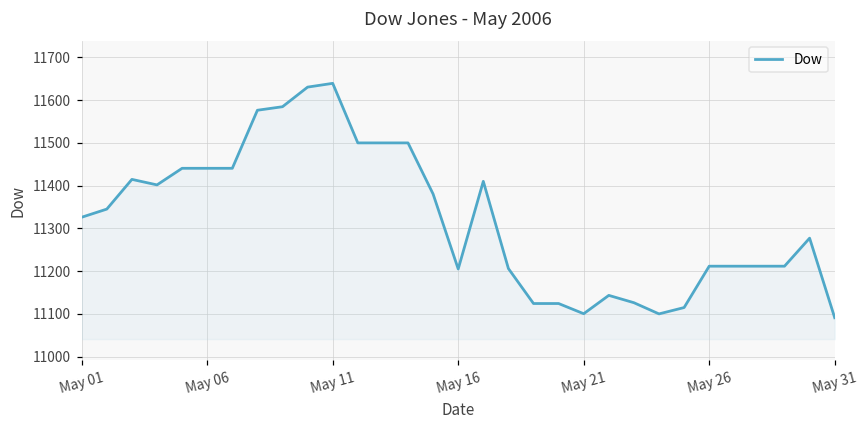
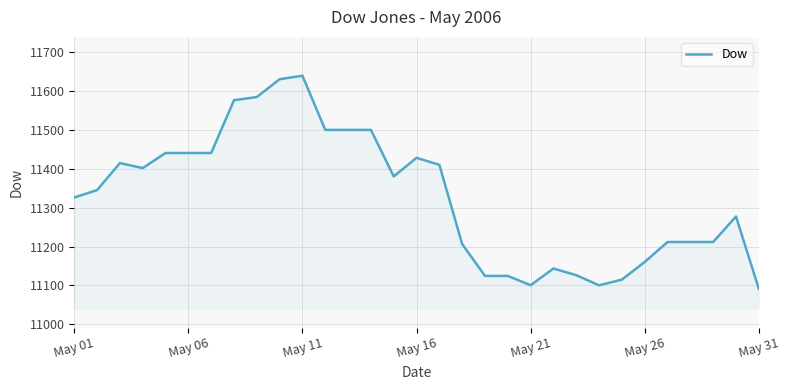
  {
    "May 01": 11330,
    "May 06": 11440,
    "May 11": 11640,
-   "May 16": 11210,
+   "May 16": 11430,
    "May 21": 11100,
-   "May 26": 11210,
+   "May 26": 11160,
    "May 31": 11090
  }
